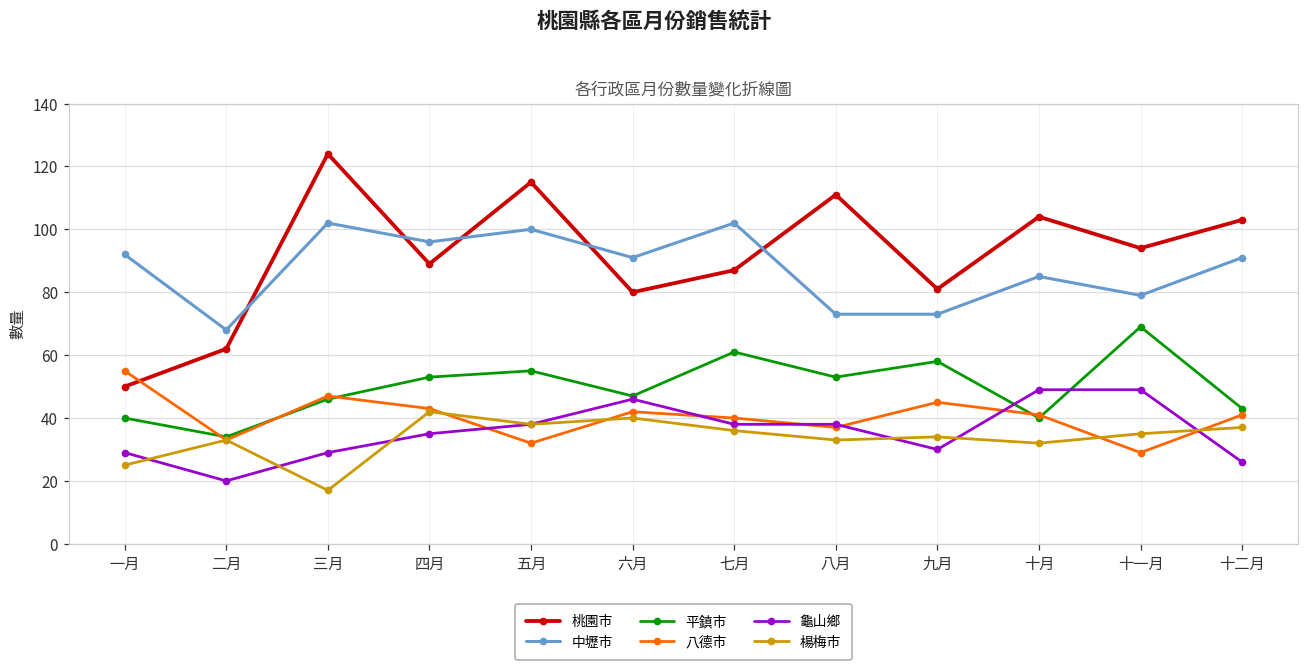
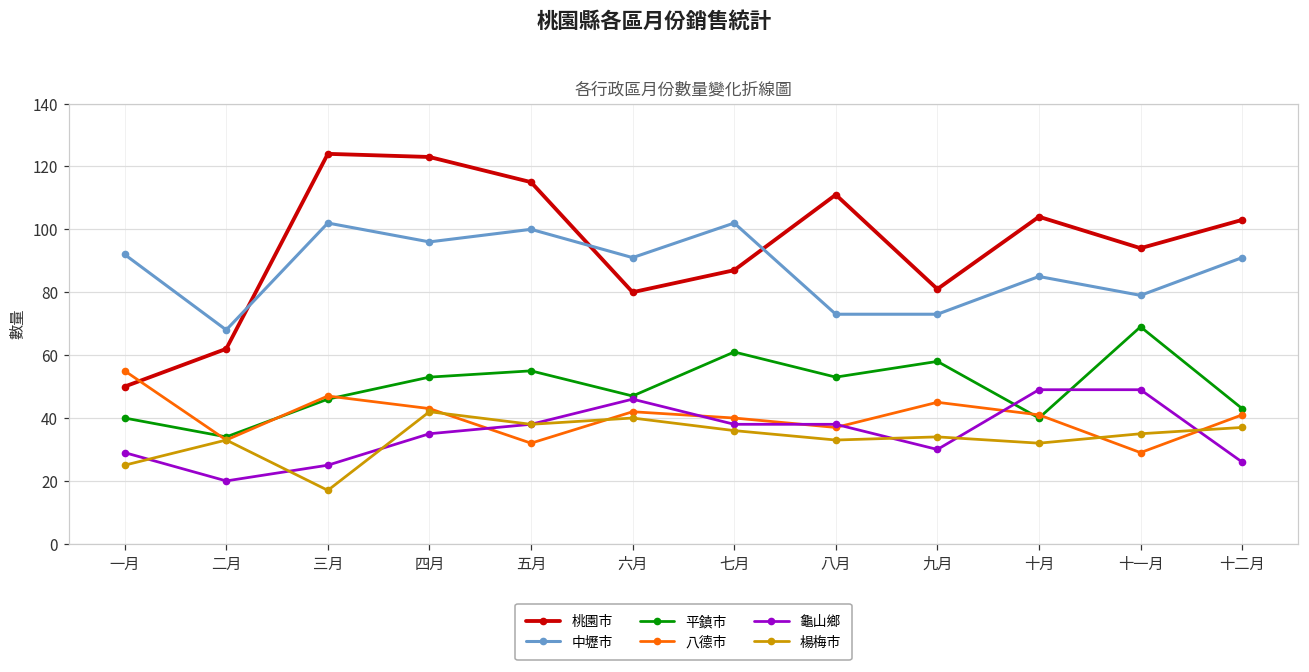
  {
    "桃園市": {
      "一月": 50,
      "二月": 62,
      "三月": 124,
-     "四月": 89,
+     "四月": 123,
      "五月": 115,
      "六月": 80,
      "七月": 87,
      "八月": 111,
      "九月": 81,
      "十月": 104,
      "十一月": 94,
      "十二月": 103
    },
    "中壢市": {
      "一月": 92,
      "二月": 68,
      "三月": 102,
      "四月": 96,
      "五月": 100,
      "六月": 91,
      "七月": 102,
      "八月": 73,
      "九月": 73,
      "十月": 85,
      "十一月": 79,
      "十二月": 91
    },
    "平鎮市": {
      "一月": 40,
      "二月": 34,
      "三月": 46,
      "四月": 53,
      "五月": 55,
      "六月": 47,
      "七月": 61,
      "八月": 53,
      "九月": 58,
      "十月": 40,
      "十一月": 69,
      "十二月": 43
    },
    "八德市": {
      "一月": 55,
      "三月": 47,
      "四月": 43,
      "五月": 32,
      "六月": 42,
      "七月": 40,
      "八月": 37,
      "九月": 45,
      "十月": 41,
      "十一月": 29,
      "十二月": 41
    },
    "龜山鄉": {
      "一月": 29,
      "二月": 20,
-     "三月": 29,
+     "三月": 25,
      "四月": 35,
      "六月": 46,
      "七月": 38,
      "八月": 38,
      "九月": 30,
      "十月": 49,
      "十一月": 49,
      "十二月": 26
    },
    "楊梅市": {
      "一月": 25,
      "三月": 17,
      "四月": 42,
      "六月": 40,
      "七月": 36,
      "八月": 33,
      "九月": 34,
      "十月": 32,
      "十一月": 35,
      "十二月": 37
    }
  }
